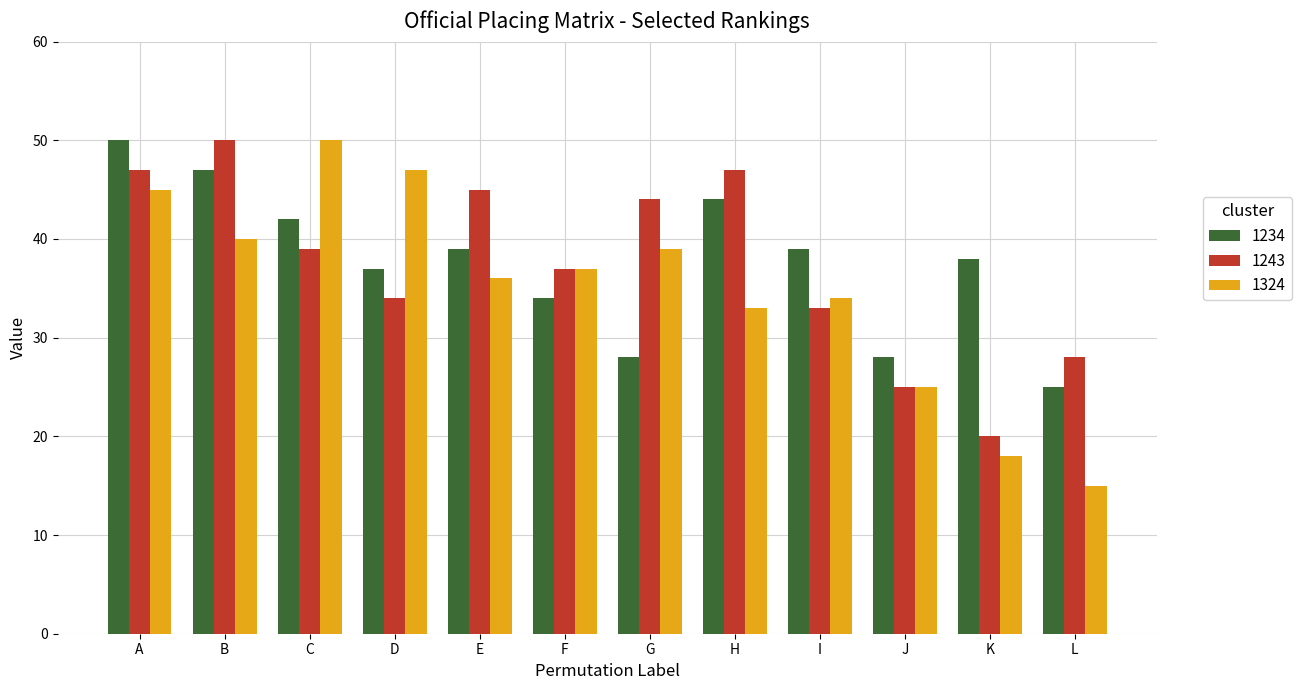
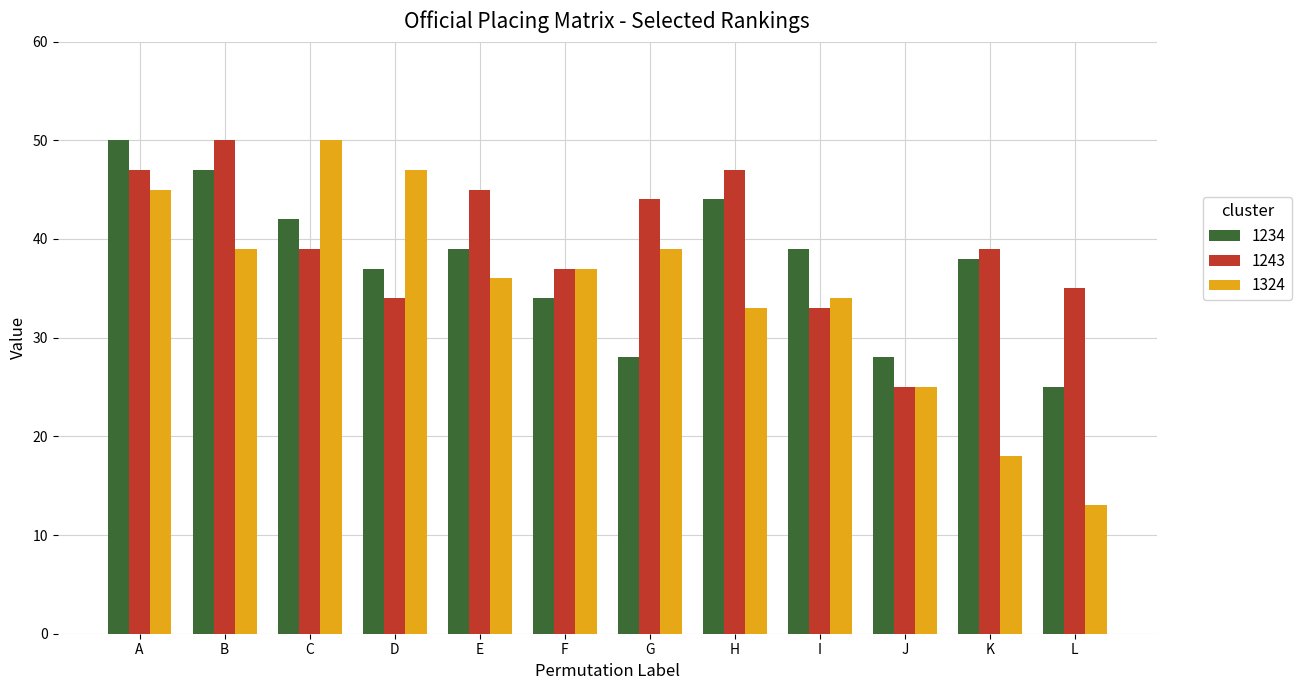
  {
    "1234": {
      "A": 50,
      "B": 47,
      "C": 42,
      "D": 37,
      "E": 39,
      "F": 34,
      "G": 28,
      "H": 44,
      "I": 39,
      "J": 28,
      "K": 38,
      "L": 25
    },
    "1243": {
      "A": 47,
      "B": 50,
      "C": 39,
      "D": 34,
      "E": 45,
      "F": 37,
      "G": 44,
      "H": 47,
      "I": 33,
      "J": 25,
-     "K": 20,
-     "L": 28
+     "K": 39,
+     "L": 35
    },
    "1324": {
      "A": 45,
-     "B": 40,
+     "B": 39,
      "C": 50,
      "D": 47,
      "E": 36,
      "F": 37,
      "G": 39,
      "H": 33,
      "I": 34,
      "J": 25,
      "K": 18,
-     "L": 15
+     "L": 13
    }
  }
